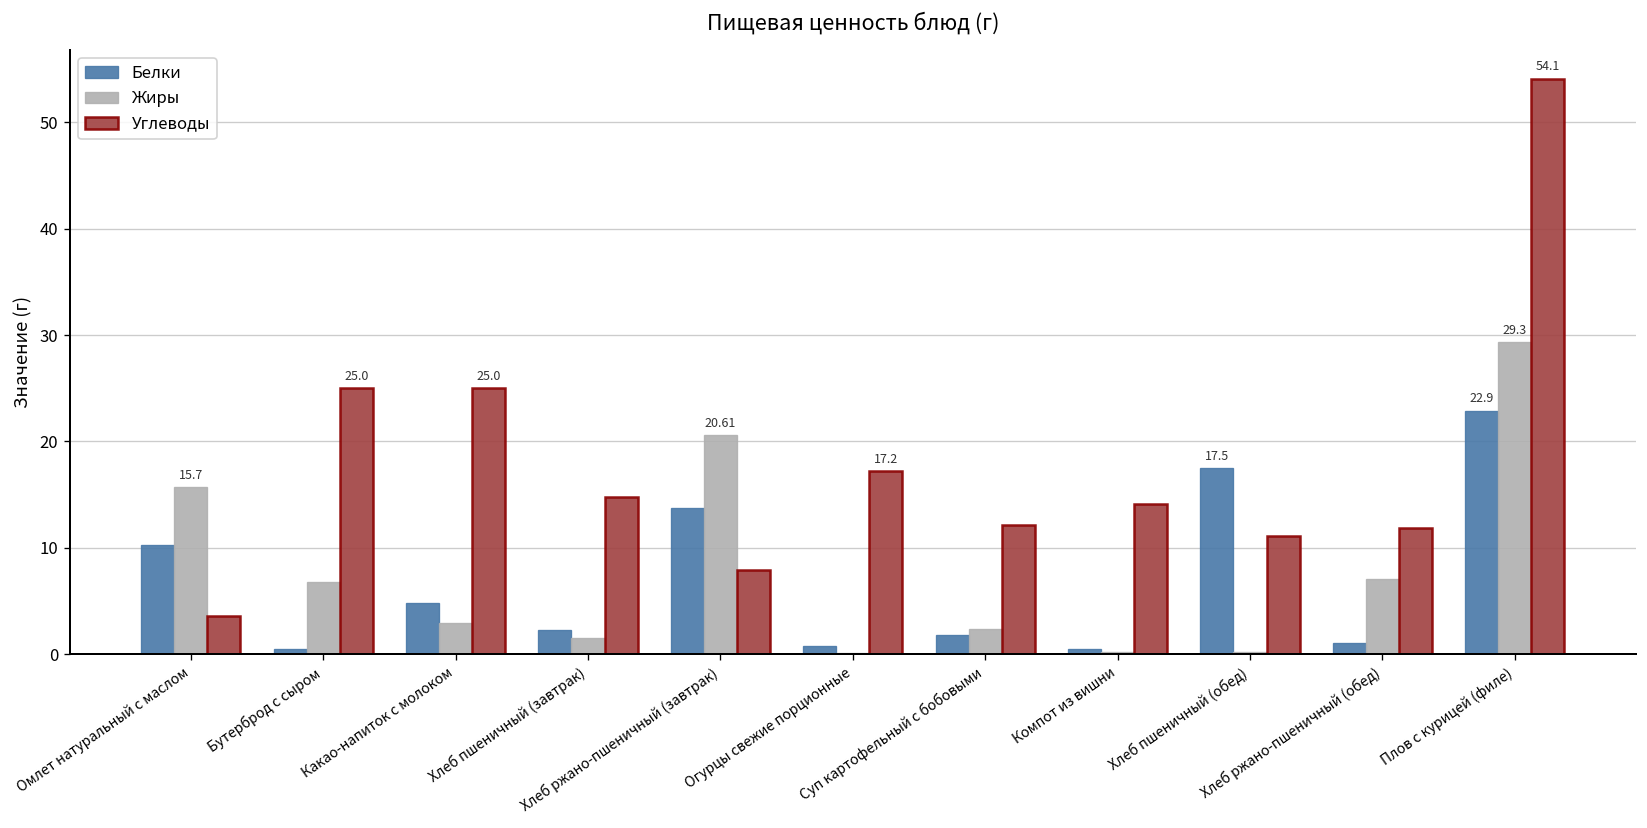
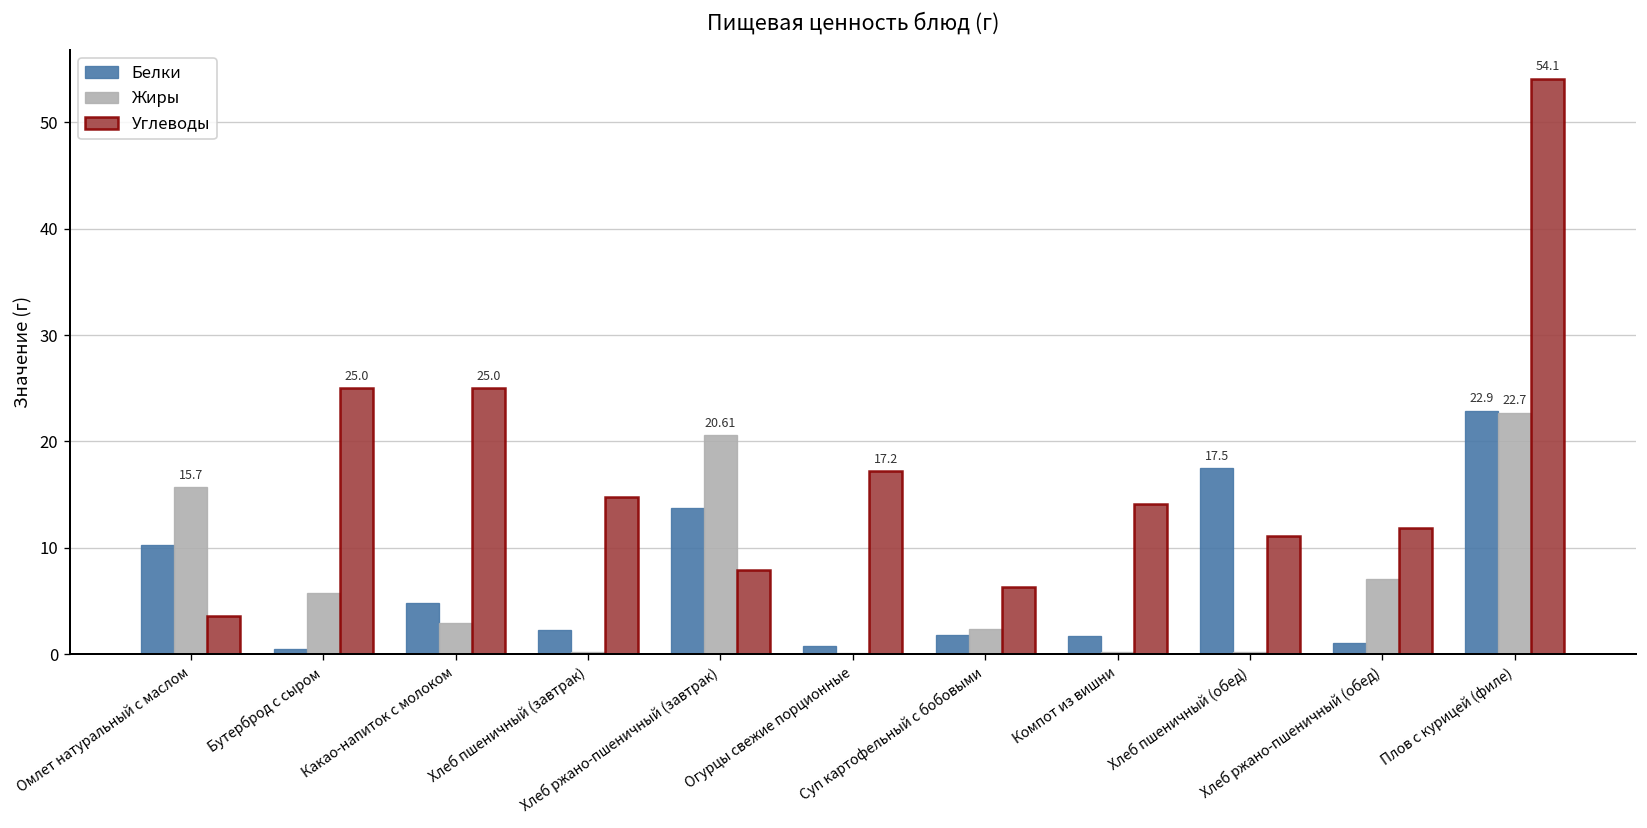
  {
    "Белки": {
      "Омлет натуральный с маслом": 10,
      "Бутерброд с сыром": 1,
      "Какао-напиток с молоком": 5,
      "Хлеб пшеничный (завтрак)": 2,
      "Хлеб ржано-пшеничный (завтрак)": 14,
      "Огурцы свежие порционные": 1,
      "Суп картофельный с бобовыми": 2,
-     "Компот из вишни": 1,
+     "Компот из вишни": 2,
      "Хлеб ржано-пшеничный (обед)": 1
    },
    "Жиры": {
      "Омлет натуральный с маслом": 15.7,
-     "Бутерброд с сыром": 7,
-     "Хлеб пшеничный (завтрак)": 2,
+     "Бутерброд с сыром": 6,
+     "Хлеб пшеничный (завтрак)": 0,
      "Хлеб ржано-пшеничный (завтрак)": 20.61,
-     "Плов с курицей (филе)": 29.3
+     "Плов с курицей (филе)": 22.7
    },
    "Углеводы": {
      "Омлет натуральный с маслом": 4,
      "Хлеб пшеничный (завтрак)": 15,
      "Хлеб ржано-пшеничный (завтрак)": 8,
-     "Суп картофельный с бобовыми": 12,
+     "Суп картофельный с бобовыми": 6,
      "Компот из вишни": 14,
      "Хлеб пшеничный (обед)": 11,
      "Хлеб ржано-пшеничный (обед)": 12
    }
  }
